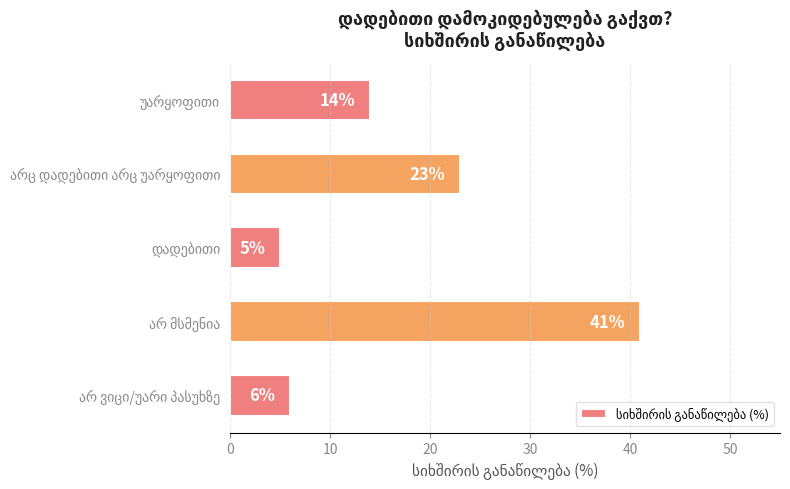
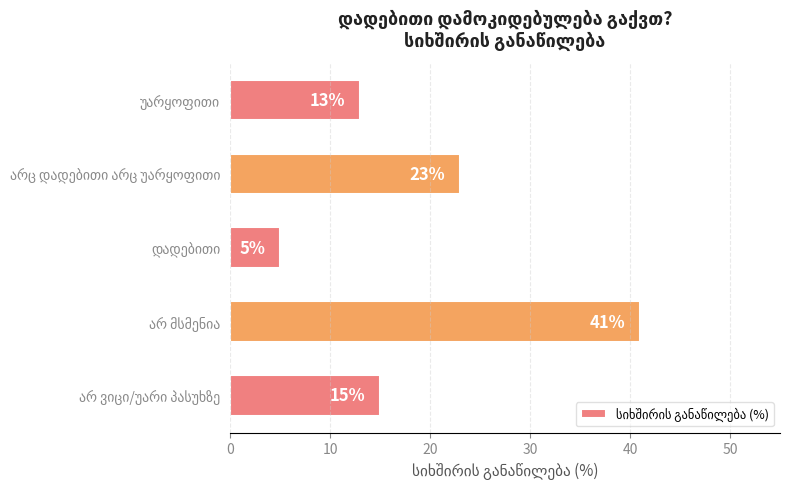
  {
-   "უარყოფითი": "14%",
+   "უარყოფითი": "13%",
    "არც დადებითი არც უარყოფითი": "23%",
    "დადებითი": "5%",
    "არ მსმენია": "41%",
-   "არ ვიცი/უარი პასუხზე": "6%"
+   "არ ვიცი/უარი პასუხზე": "15%"
  }
